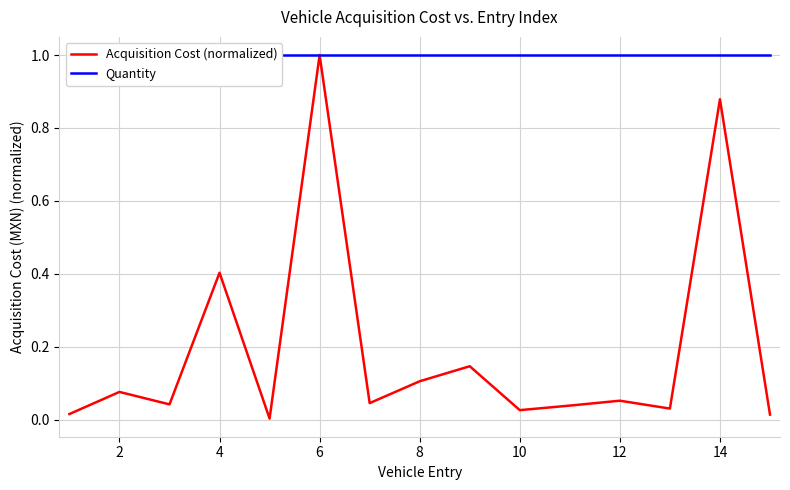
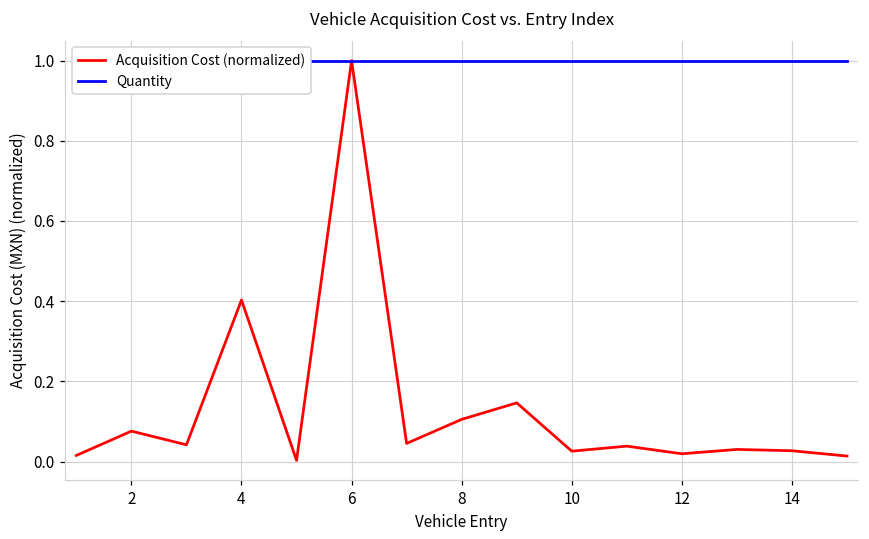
  {
    "Acquisition Cost (normalized)": {
      "2": 0.08,
      "4": 0.40,
      "8": 0.11,
      "10": 0.03,
-     "12": 0.05,
-     "14": 0.88
+     "12": 0.02,
+     "14": 0.03
    },
    "Quantity": {
      "8": 1.00,
      "10": 1.00,
      "12": 1.00,
      "14": 1.00
    }
  }
